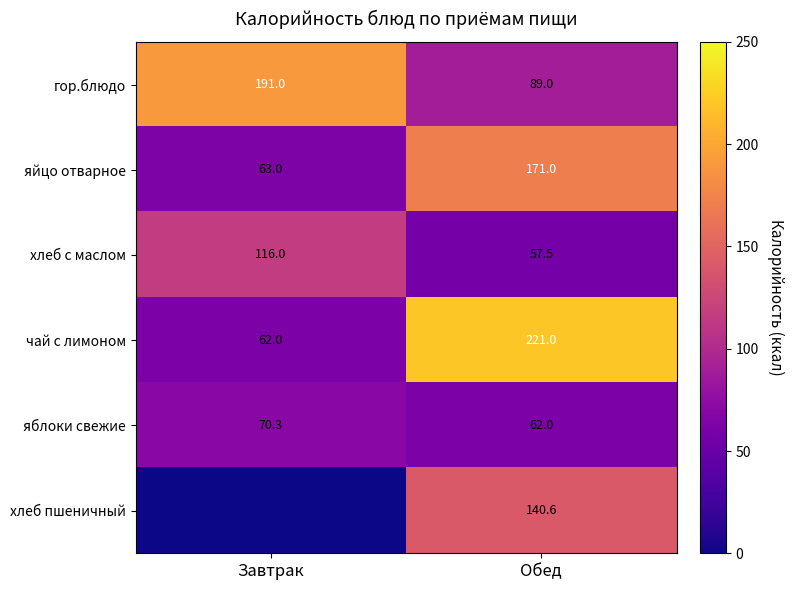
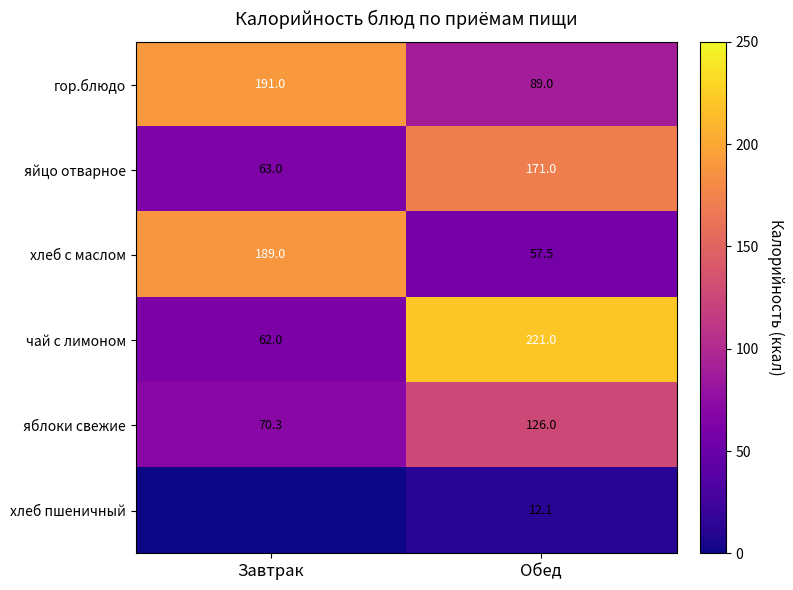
  {
    "гор.блюдо": {
      "Завтрак": 191.0,
      "Обед": 89.0
    },
    "яйцо отварное": {
      "Завтрак": 63.0,
      "Обед": 171.0
    },
    "хлеб с маслом": {
-     "Завтрак": 116.0,
+     "Завтрак": 189.0,
      "Обед": 57.5
    },
    "чай с лимоном": {
      "Завтрак": 62.0,
      "Обед": 221.0
    },
    "яблоки свежие": {
      "Завтрак": 70.3,
-     "Обед": 62.0
+     "Обед": 126.0
    },
    "хлеб пшеничный": {
-     "Обед": 140.6
+     "Обед": 12.1
    }
  }
